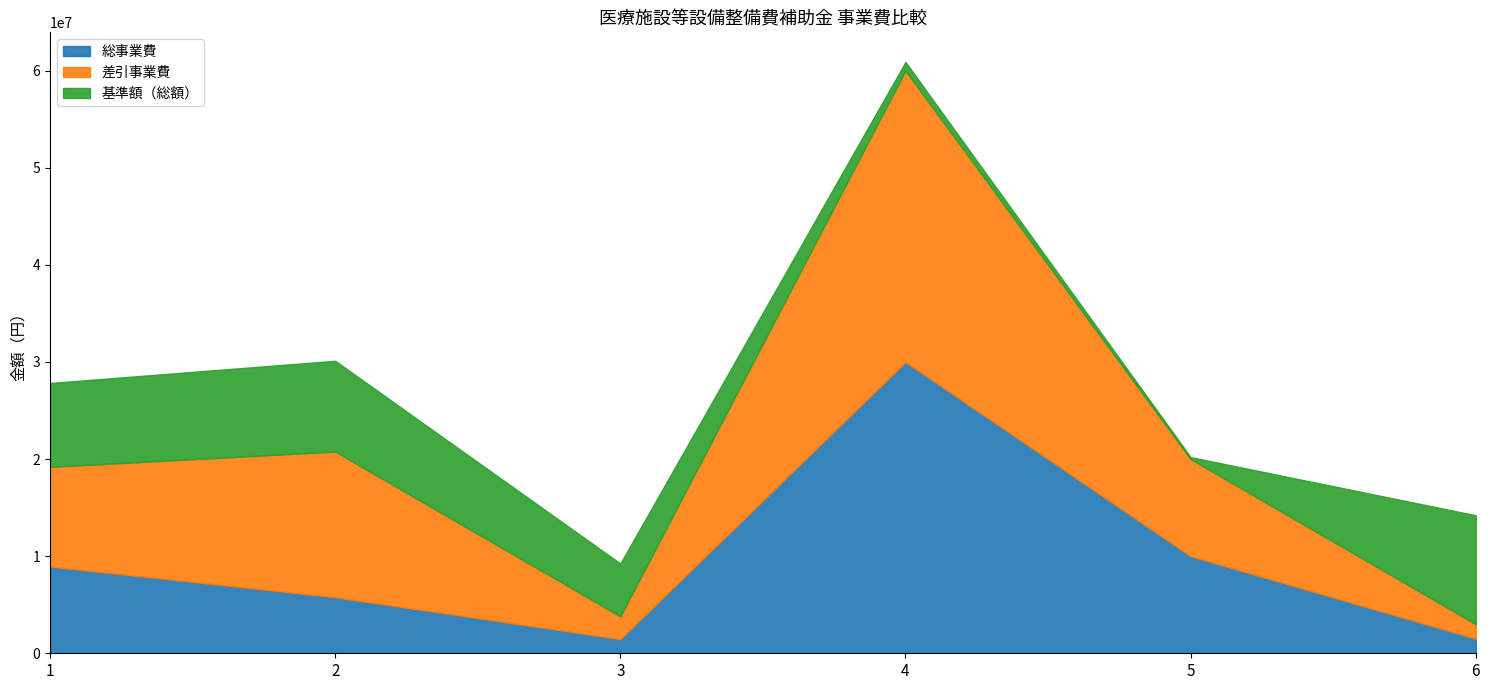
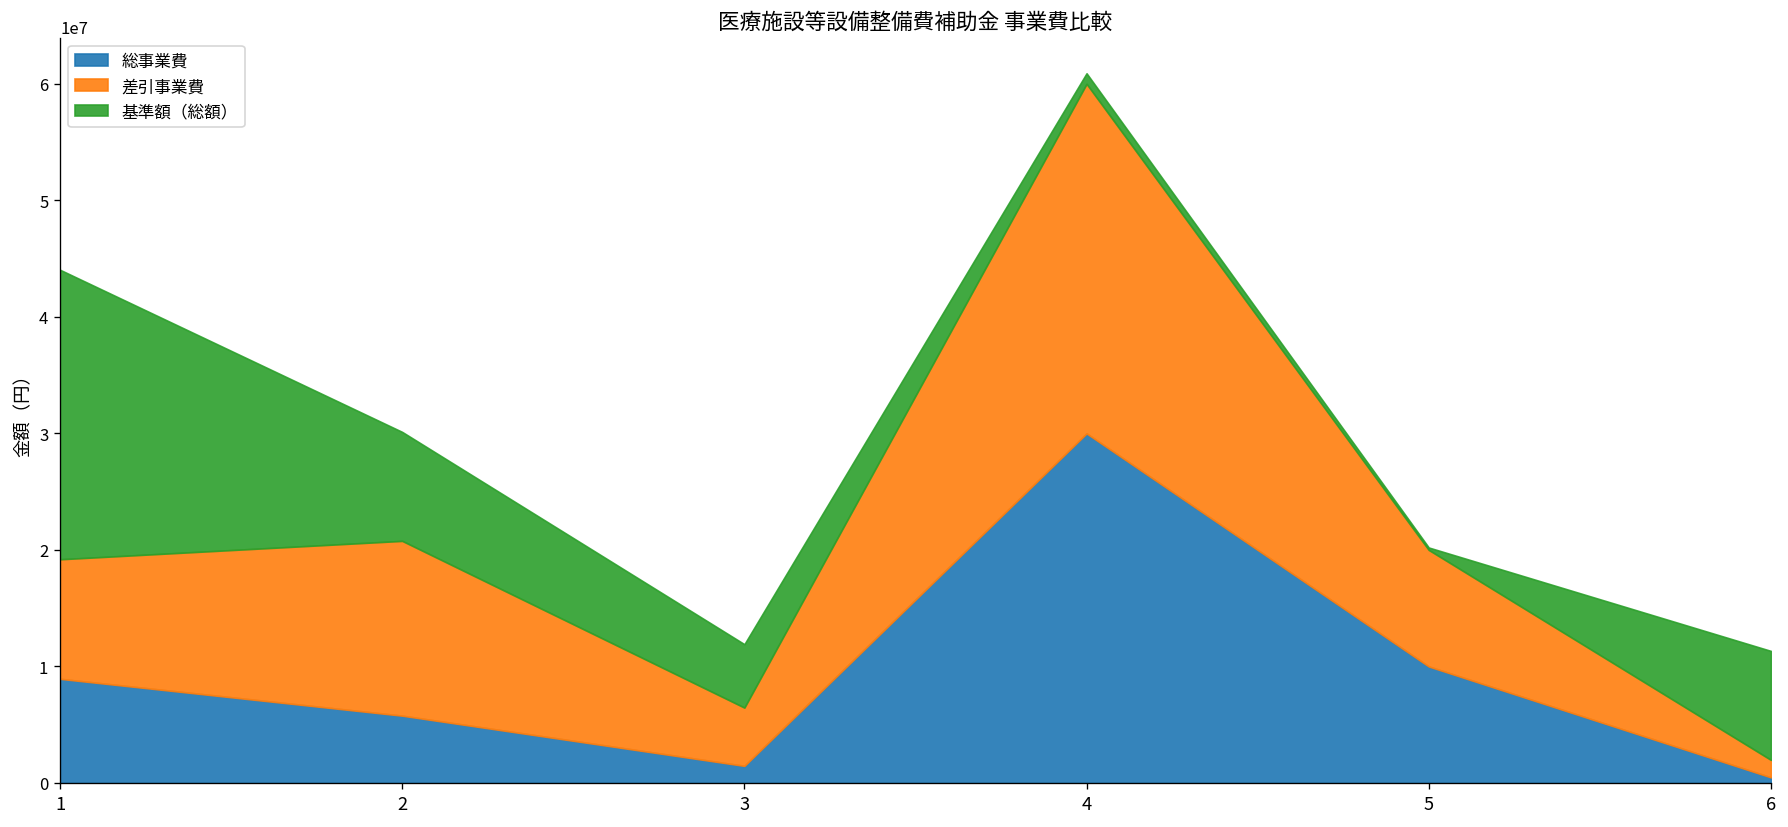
  {
    "総事業費": {
      "1": 9000000,
      "2": 6000000,
      "3": 1000000,
      "4": 30000000,
      "5": 10000000,
-     "6": 2000000
+     "6": 0
    },
    "差引事業費": {
      "1": 10000000,
      "2": 15000000,
-     "3": 2000000,
+     "3": 5000000,
      "4": 30000000,
      "6": 2000000
    },
    "基準額（総額）": {
-     "1": 9000000,
+     "1": 25000000,
      "2": 9000000,
      "3": 5000000,
      "4": 1000000,
-     "6": 11000000
+     "6": 9000000
    }
  }
